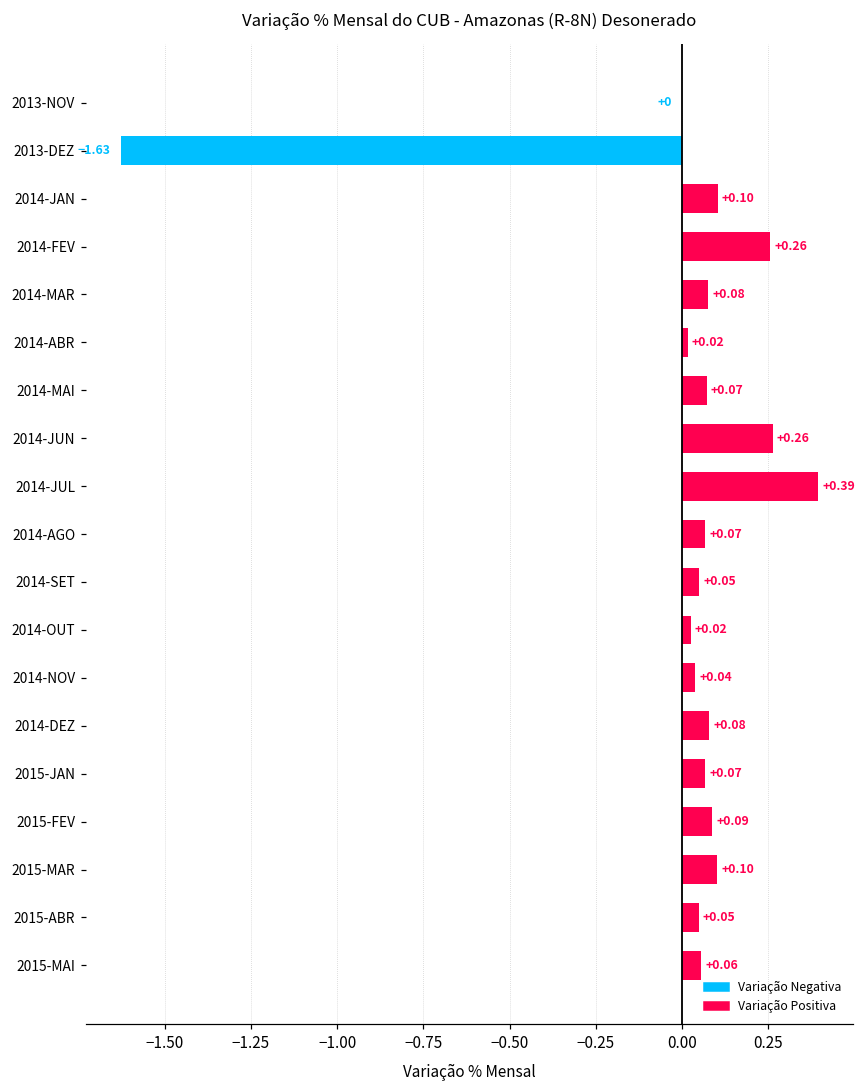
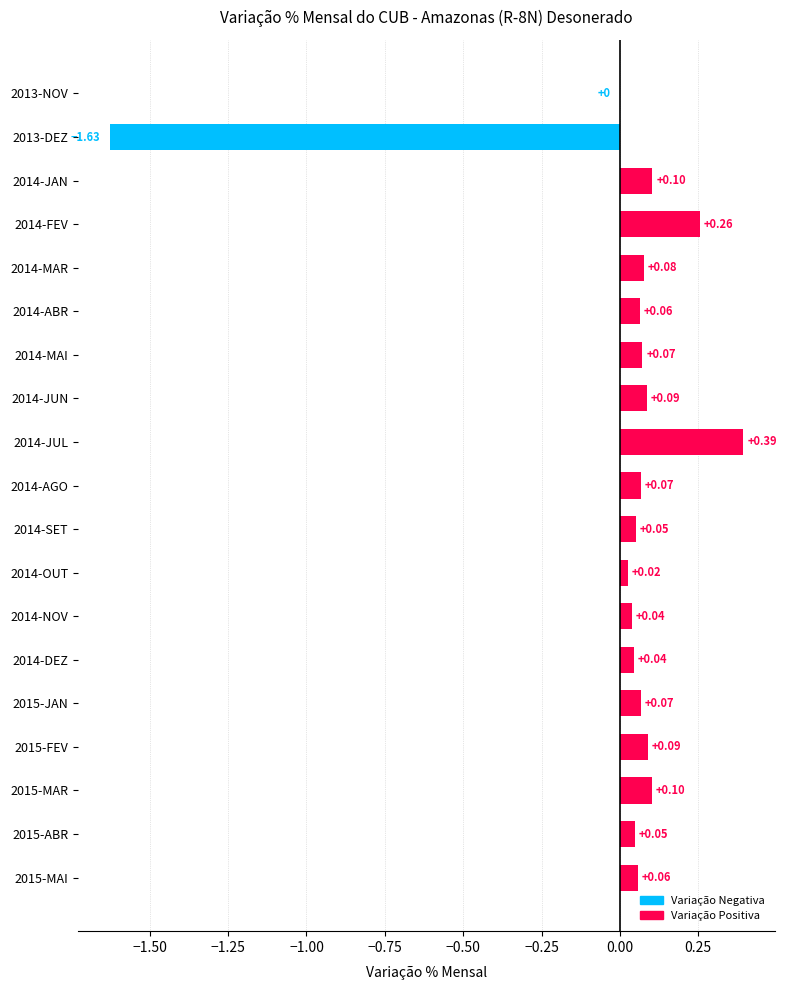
  {
    "2013-NOV": "+0",
    "2013-DEZ": "-1.63",
    "2014-JAN": "+0.10",
    "2014-FEV": "+0.26",
    "2014-MAR": "+0.08",
-   "2014-ABR": "+0.02",
+   "2014-ABR": "+0.06",
    "2014-MAI": "+0.07",
-   "2014-JUN": "+0.26",
+   "2014-JUN": "+0.09",
    "2014-JUL": "+0.39",
    "2014-AGO": "+0.07",
    "2014-SET": "+0.05",
    "2014-OUT": "+0.02",
    "2014-NOV": "+0.04",
-   "2014-DEZ": "+0.08",
+   "2014-DEZ": "+0.04",
    "2015-JAN": "+0.07",
    "2015-FEV": "+0.09",
    "2015-MAR": "+0.10",
    "2015-ABR": "+0.05",
    "2015-MAI": "+0.06"
  }
